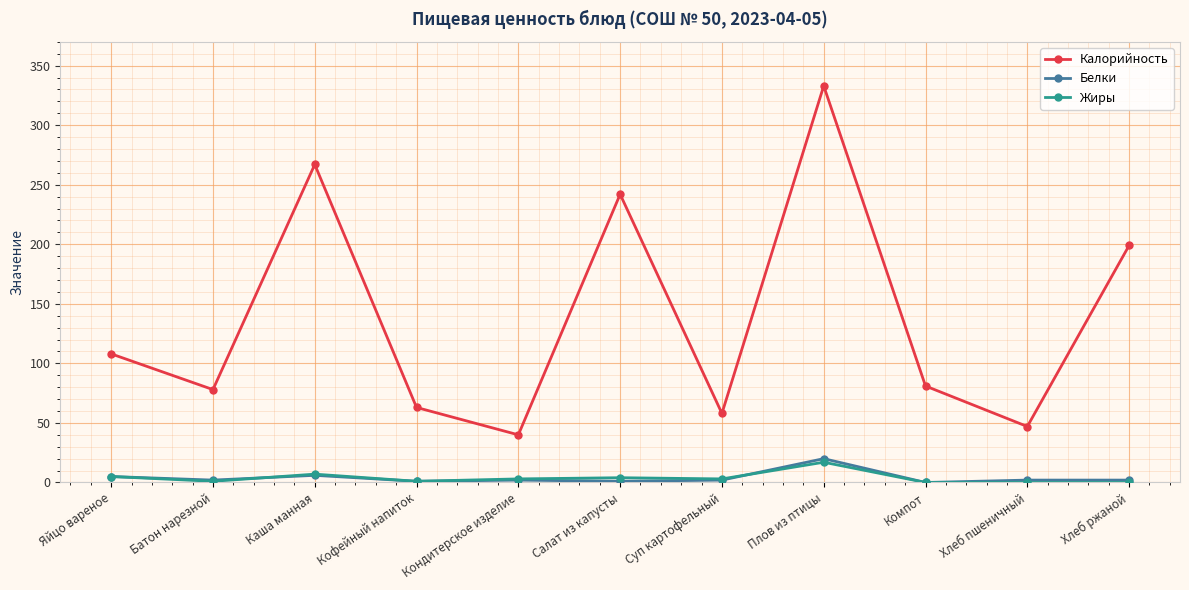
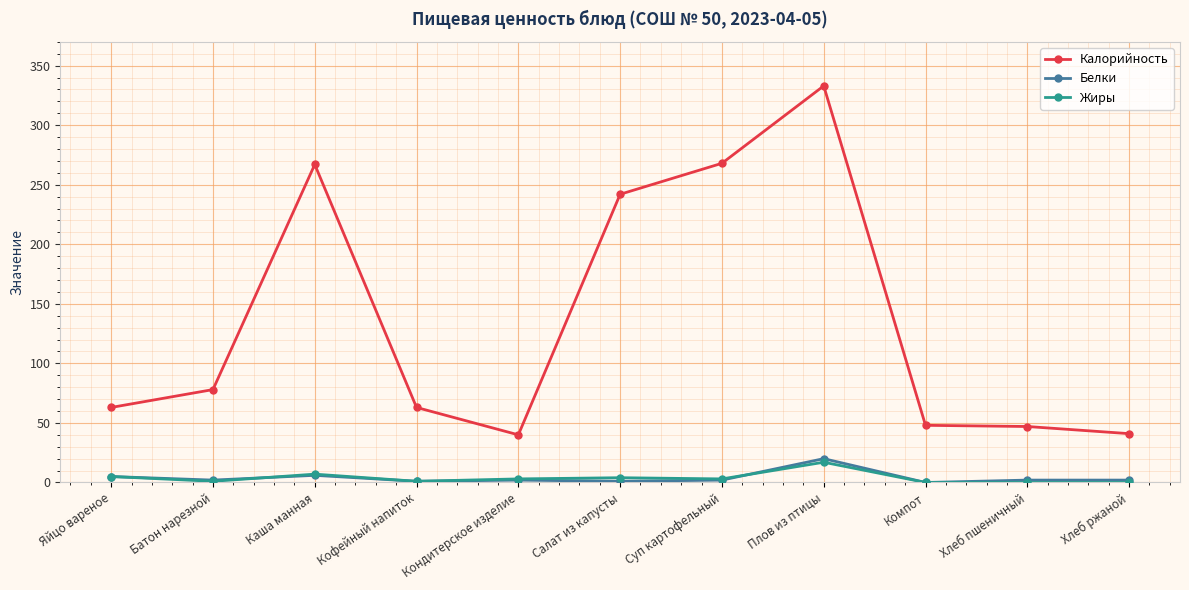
  {
    "Калорийность": {
-     "Яйцо вареное": 108,
+     "Яйцо вареное": 63,
      "Батон нарезной": 78,
      "Каша манная": 267,
      "Кофейный напиток": 63,
      "Кондитерское изделие": 40,
      "Салат из капусты": 242,
-     "Суп картофельный": 58,
+     "Суп картофельный": 268,
      "Плов из птицы": 333,
-     "Компот": 81,
+     "Компот": 48,
      "Хлеб пшеничный": 47,
-     "Хлеб ржаной": 199
+     "Хлеб ржаной": 41
    }
  }
